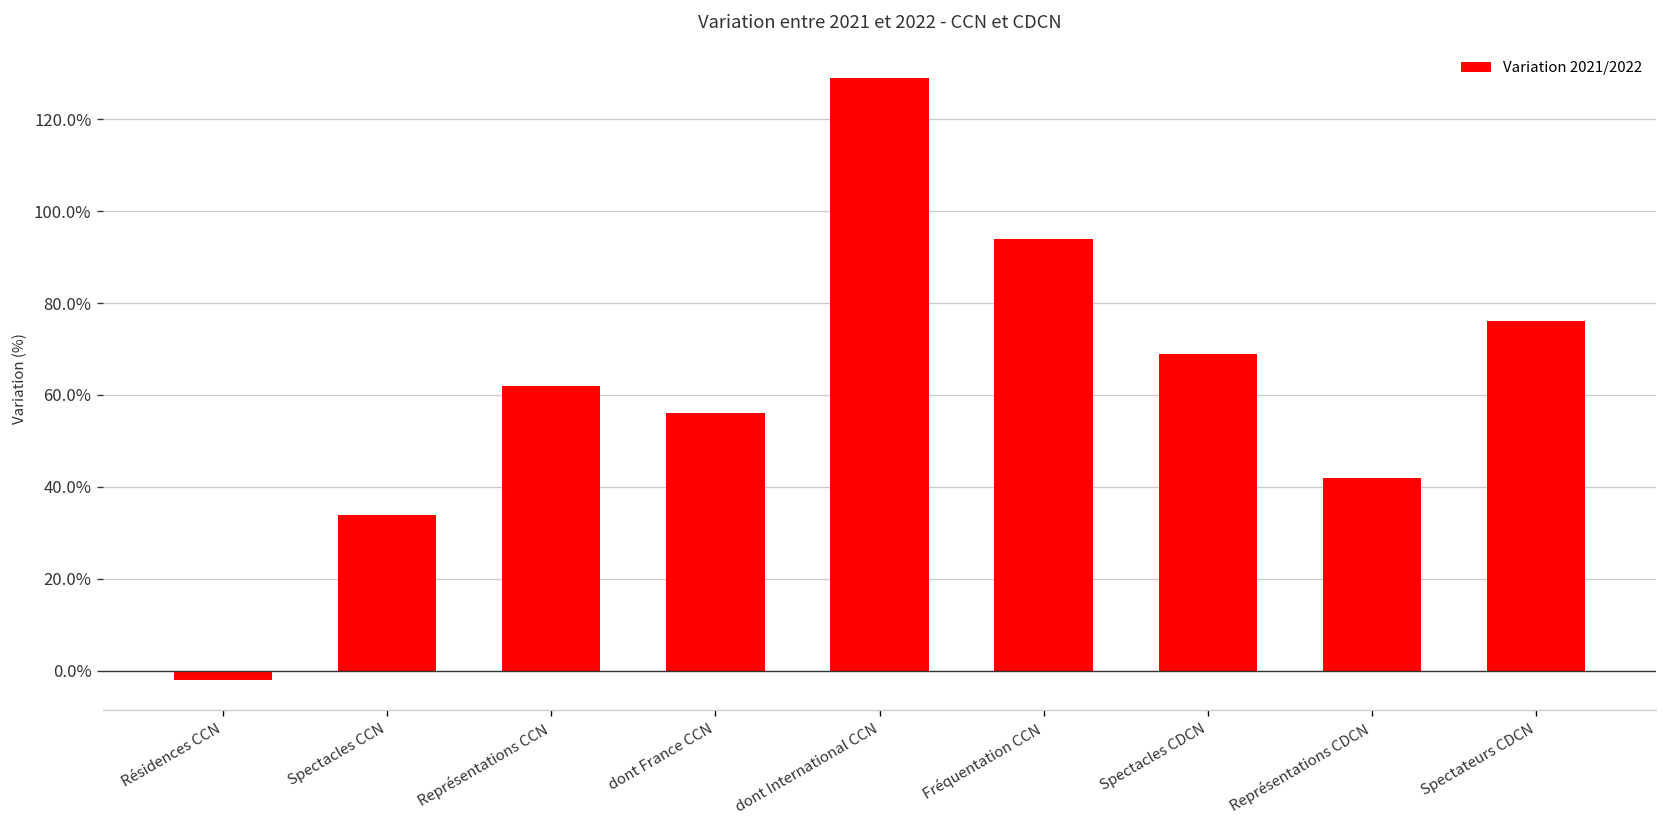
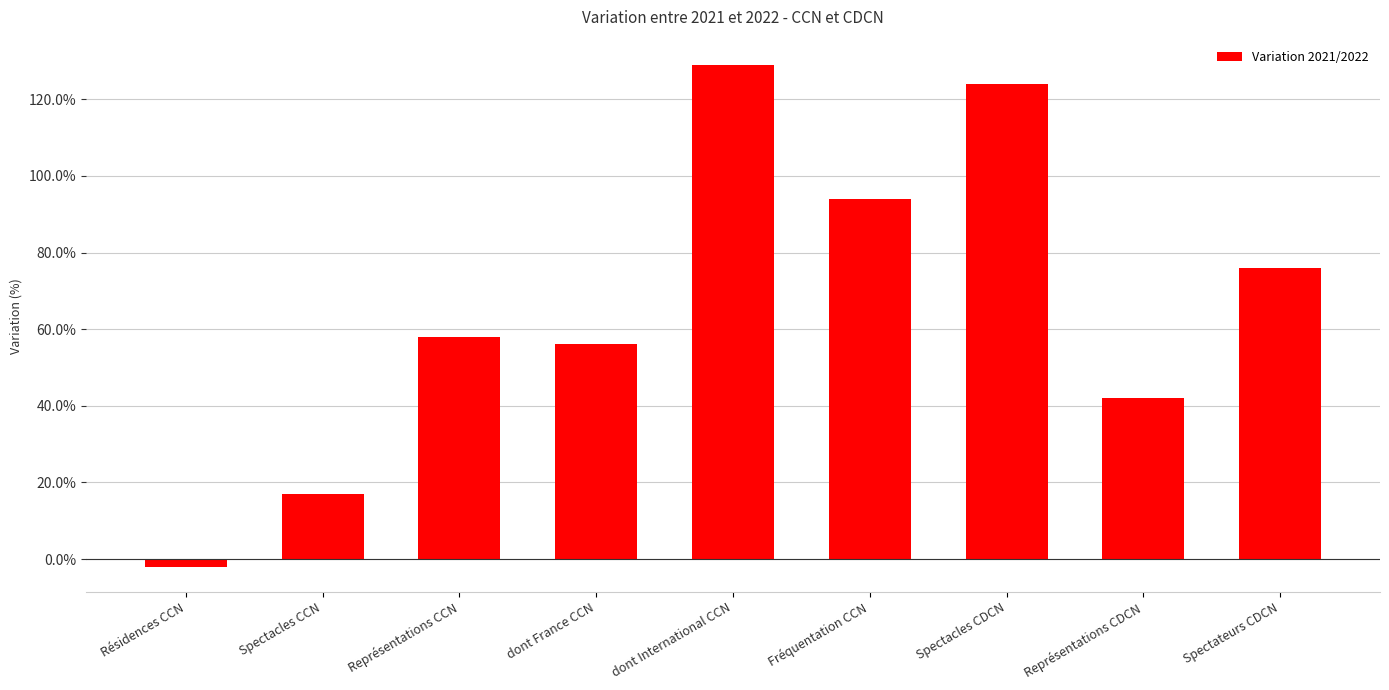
  {
    "Résidences CCN": "-2%",
-   "Spectacles CCN": "34%",
-   "Représentations CCN": "62%",
+   "Spectacles CCN": "17%",
+   "Représentations CCN": "58%",
    "dont France CCN": "56%",
    "dont International CCN": "129%",
    "Fréquentation CCN": "94%",
-   "Spectacles CDCN": "69%",
+   "Spectacles CDCN": "124%",
    "Représentations CDCN": "42%",
    "Spectateurs CDCN": "76%"
  }
